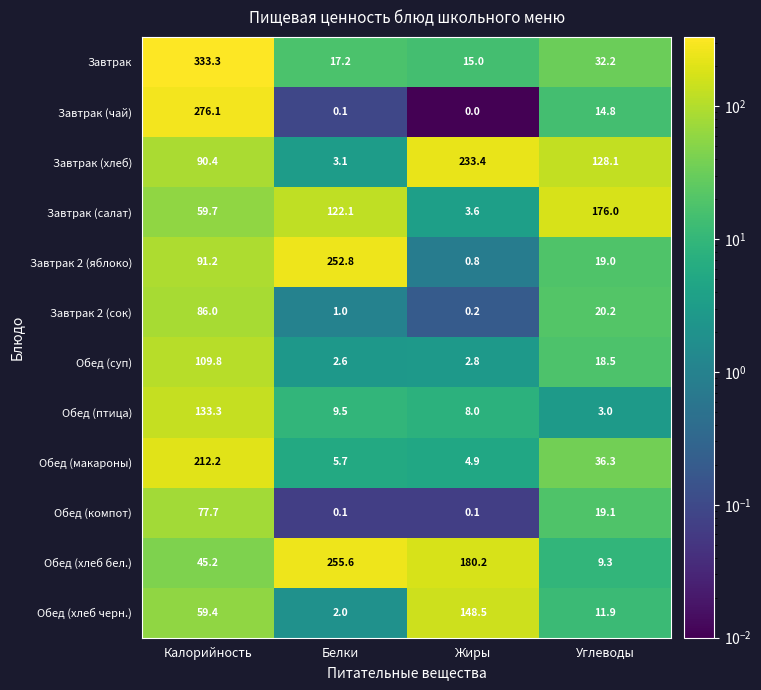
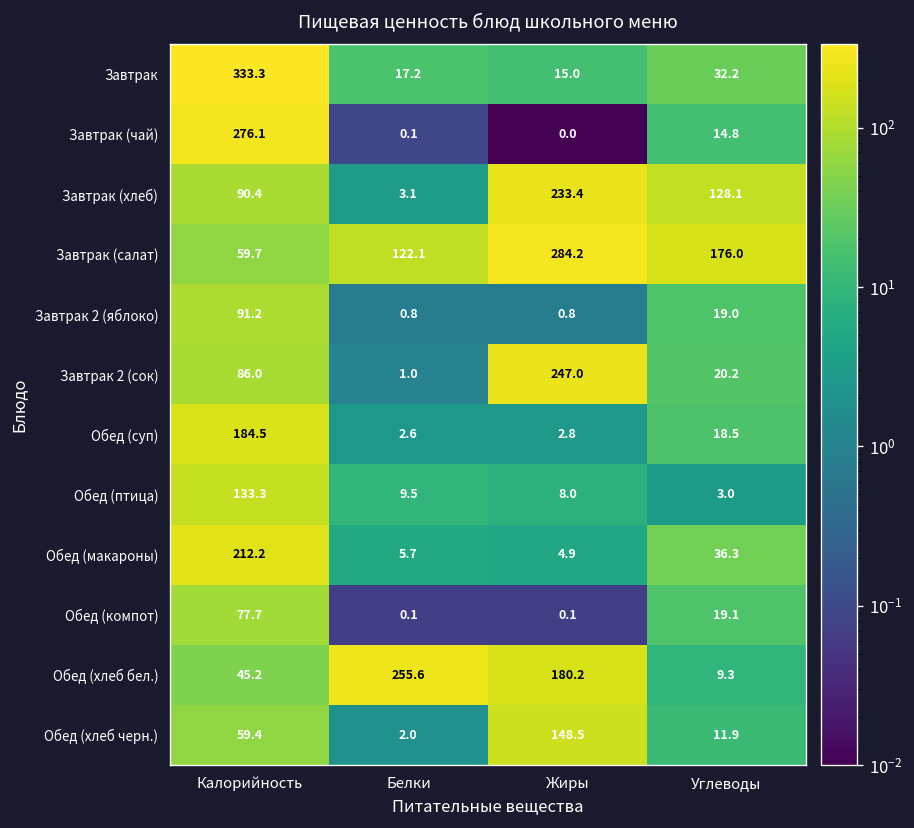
  {
    "Завтрак": {
      "Калорийность": 333.3,
      "Белки": 17.2,
      "Жиры": 15.0,
      "Углеводы": 32.2
    },
    "Завтрак (чай)": {
      "Калорийность": 276.1,
      "Белки": 0.1,
      "Жиры": 0.0,
      "Углеводы": 14.8
    },
    "Завтрак (хлеб)": {
      "Калорийность": 90.4,
      "Белки": 3.1,
      "Жиры": 233.4,
      "Углеводы": 128.1
    },
    "Завтрак (салат)": {
      "Калорийность": 59.7,
      "Белки": 122.1,
-     "Жиры": 3.6,
+     "Жиры": 284.2,
      "Углеводы": 176.0
    },
    "Завтрак 2 (яблоко)": {
      "Калорийность": 91.2,
-     "Белки": 252.8,
+     "Белки": 0.8,
      "Жиры": 0.8,
      "Углеводы": 19.0
    },
    "Завтрак 2 (сок)": {
      "Калорийность": 86.0,
      "Белки": 1.0,
-     "Жиры": 0.2,
+     "Жиры": 247.0,
      "Углеводы": 20.2
    },
    "Обед (суп)": {
-     "Калорийность": 109.8,
+     "Калорийность": 184.5,
      "Белки": 2.6,
      "Жиры": 2.8,
      "Углеводы": 18.5
    },
    "Обед (птица)": {
      "Калорийность": 133.3,
      "Белки": 9.5,
      "Жиры": 8.0,
      "Углеводы": 3.0
    },
    "Обед (макароны)": {
      "Калорийность": 212.2,
      "Белки": 5.7,
      "Жиры": 4.9,
      "Углеводы": 36.3
    },
    "Обед (компот)": {
      "Калорийность": 77.7,
      "Белки": 0.1,
      "Жиры": 0.1,
      "Углеводы": 19.1
    },
    "Обед (хлеб бел.)": {
      "Калорийность": 45.2,
      "Белки": 255.6,
      "Жиры": 180.2,
      "Углеводы": 9.3
    },
    "Обед (хлеб черн.)": {
      "Калорийность": 59.4,
      "Белки": 2.0,
      "Жиры": 148.5,
      "Углеводы": 11.9
    }
  }
